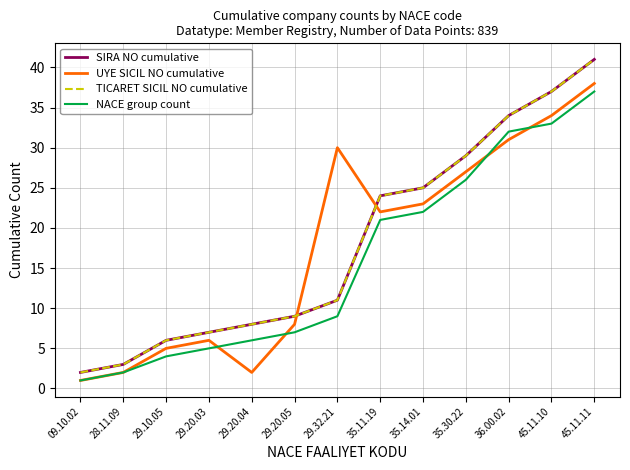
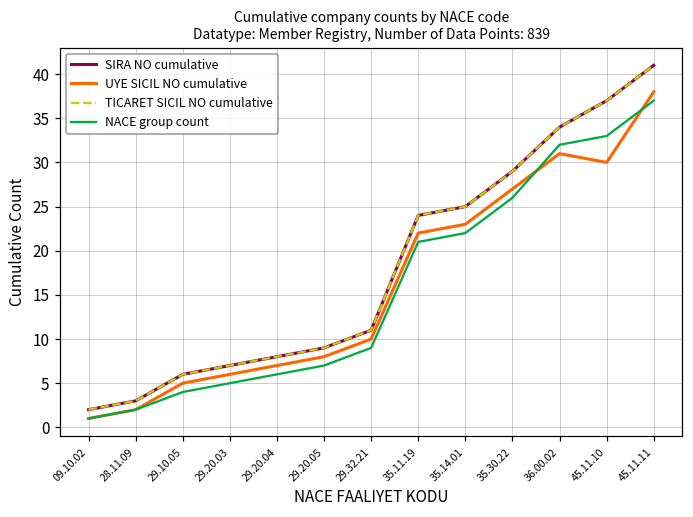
  {
    "TICARET SICIL NO cumulative": {
      "09.10.02": 2,
      "28.11.09": 3,
      "29.10.05": 6,
      "29.20.03": 7,
      "29.20.04": 8,
      "29.20.05": 9,
      "29.32.21": 11,
      "35.11.19": 24,
      "35.14.01": 25,
      "35.30.22": 29,
      "36.00.02": 34,
      "45.11.10": 37,
      "45.11.11": 41
    },
    "UYE SICIL NO cumulative": {
      "29.10.05": 5,
      "29.20.03": 6,
-     "29.20.04": 2,
+     "29.20.04": 7,
      "29.20.05": 8,
-     "29.32.21": 30,
+     "29.32.21": 10,
      "35.11.19": 22,
      "35.14.01": 23,
      "35.30.22": 27,
      "36.00.02": 31,
-     "45.11.10": 34,
+     "45.11.10": 30,
      "45.11.11": 38
    },
    "NACE group count": {
      "29.10.05": 4,
      "29.20.03": 5,
      "29.20.04": 6,
      "29.20.05": 7,
      "29.32.21": 9,
      "35.11.19": 21,
      "35.14.01": 22,
      "35.30.22": 26,
      "36.00.02": 32,
      "45.11.10": 33,
      "45.11.11": 37
    }
  }
